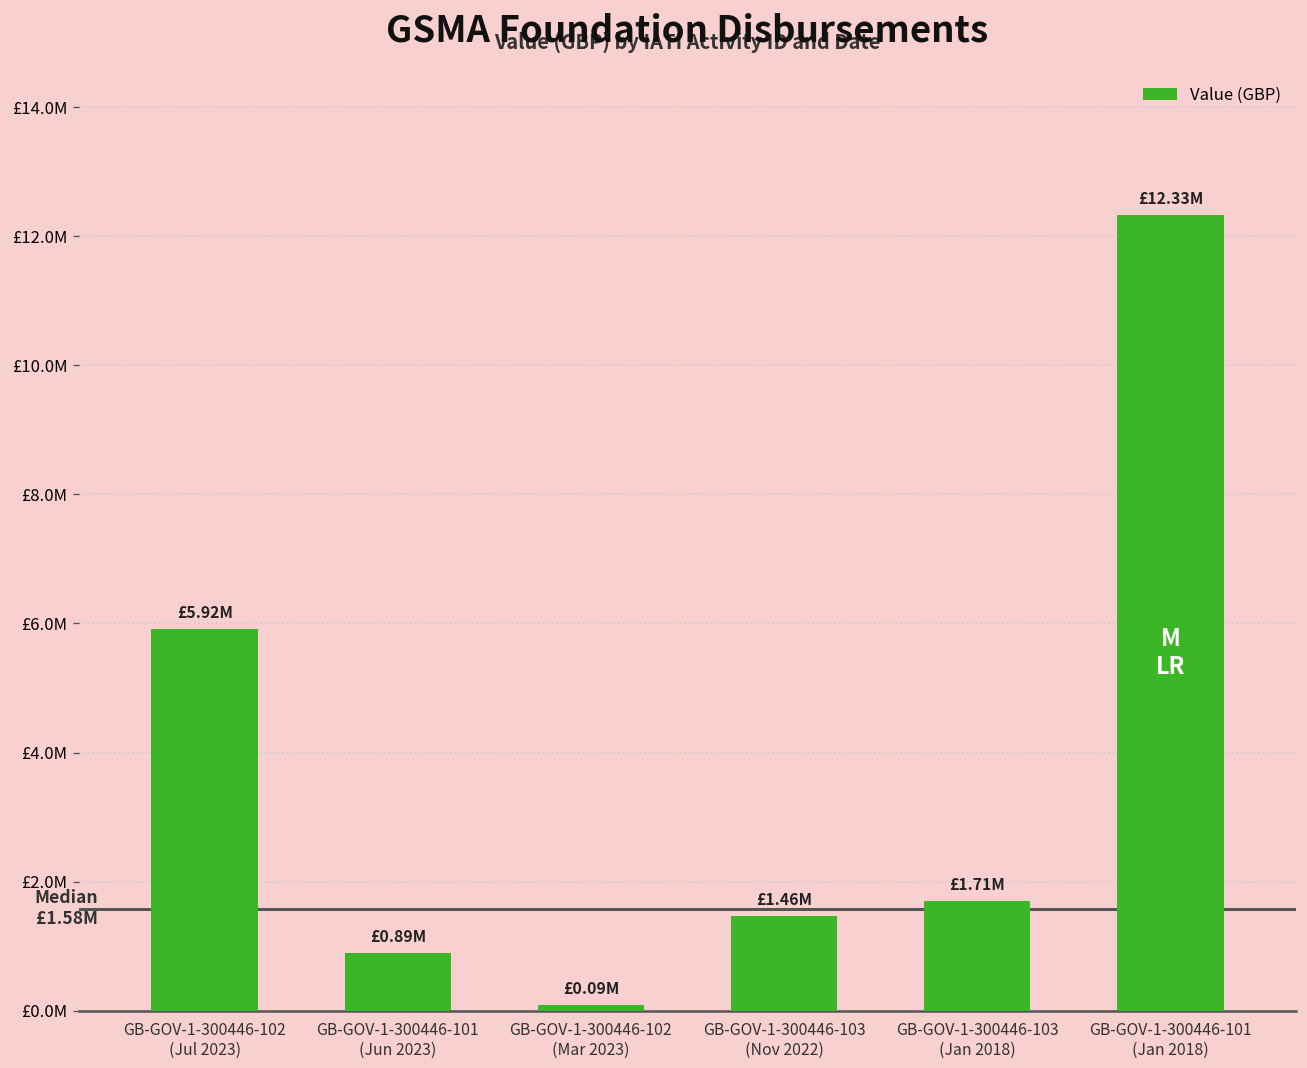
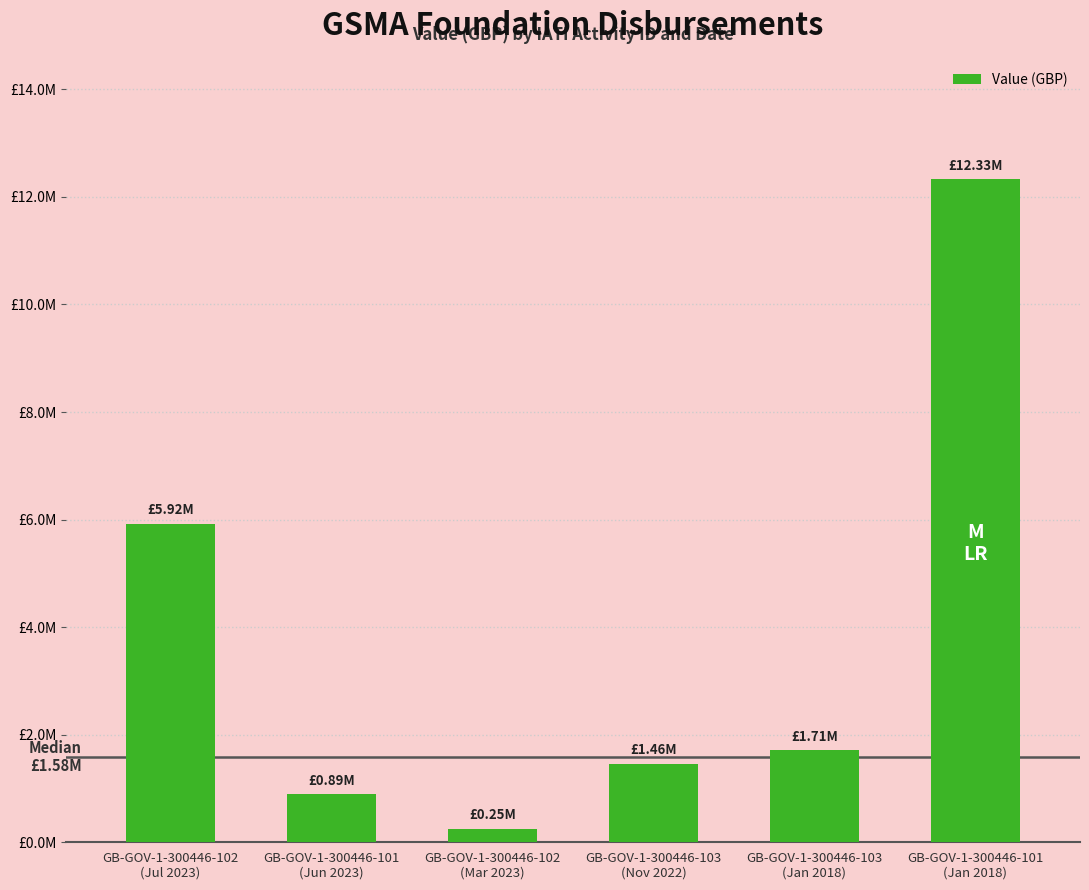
  {
    "GB-GOV-1-300446-102 (Jul 2023)": "£5.92M",
    "GB-GOV-1-300446-101 (Jun 2023)": "£0.89M",
-   "GB-GOV-1-300446-102 (Mar 2023)": "£0.09M",
+   "GB-GOV-1-300446-102 (Mar 2023)": "£0.25M",
    "GB-GOV-1-300446-103 (Nov 2022)": "£1.46M",
    "GB-GOV-1-300446-103 (Jan 2018)": "£1.71M",
    "GB-GOV-1-300446-101 (Jan 2018)": "£12.33M"
  }
